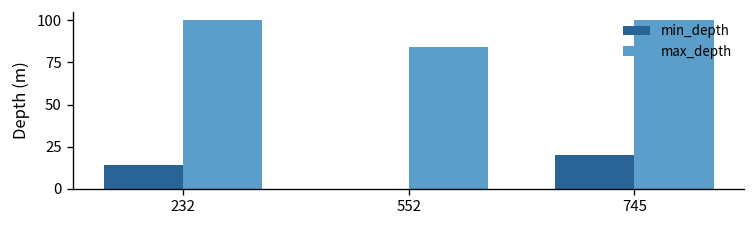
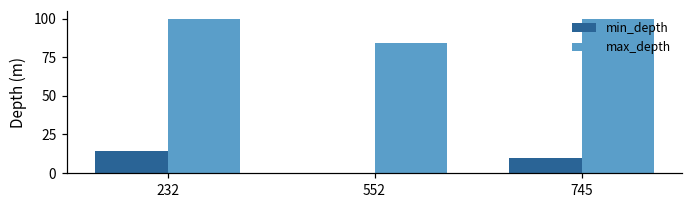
  {
    "min_depth": {
      "232": 14,
      "552": 0,
-     "745": 20
+     "745": 10
    },
    "max_depth": {
      "232": 100,
      "552": 84,
      "745": 100
    }
  }
